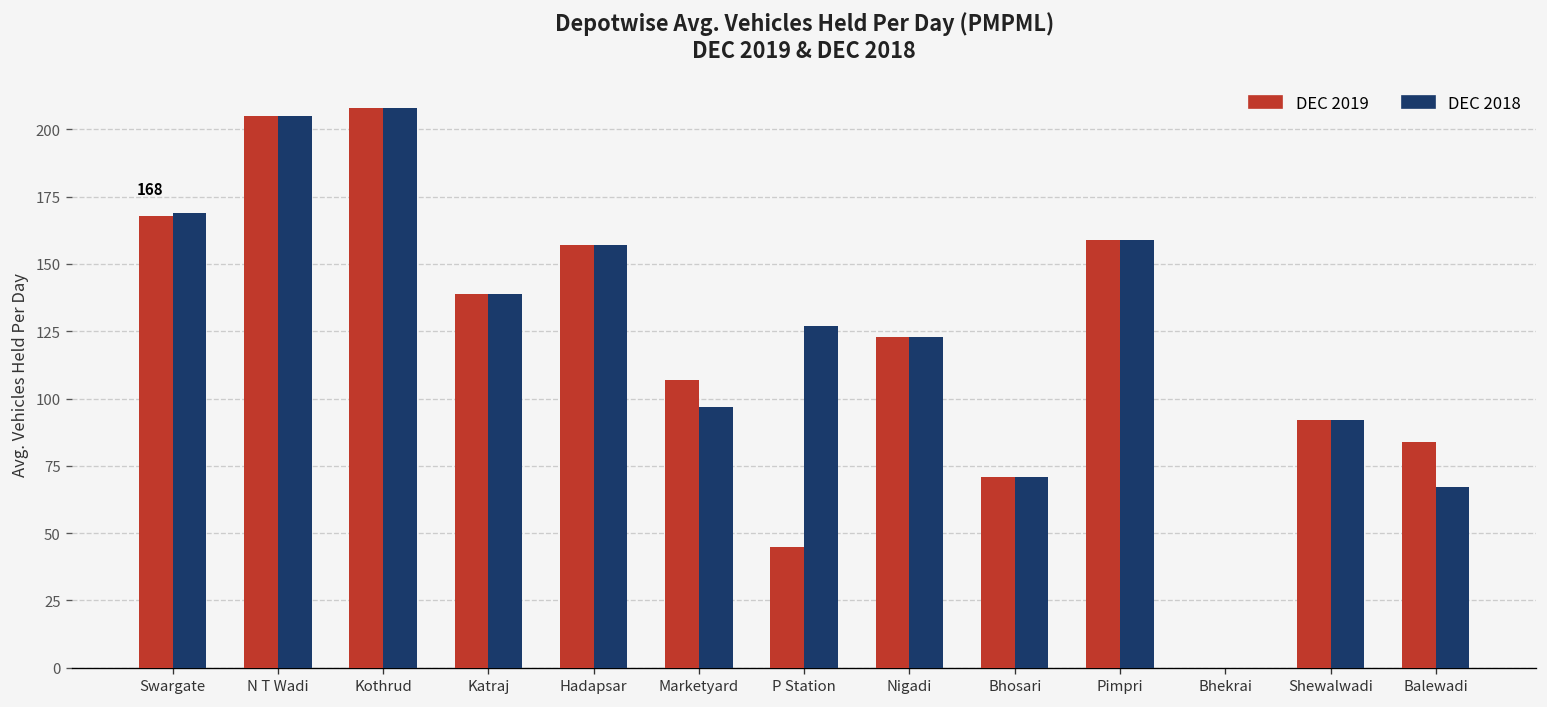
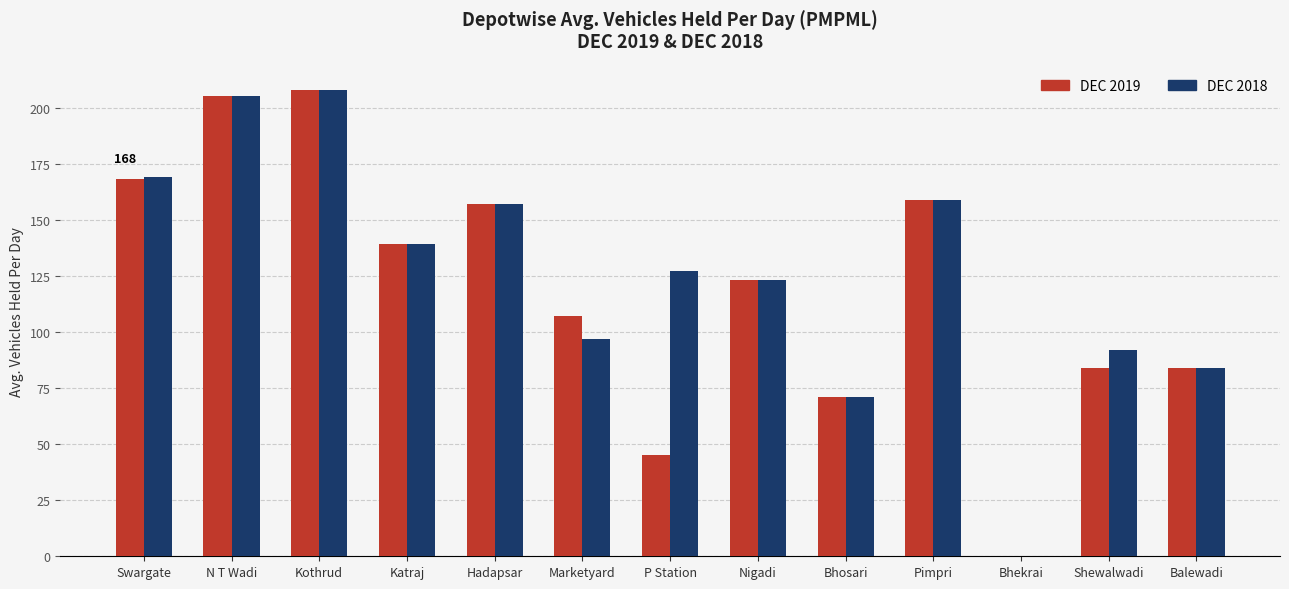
  {
    "DEC 2019": {
      "N T Wadi": 205,
      "Kothrud": 208,
      "Katraj": 139,
      "Hadapsar": 157,
      "Marketyard": 107,
      "P Station": 45,
      "Nigadi": 123,
      "Bhosari": 71,
      "Pimpri": 159,
      "Bhekrai": 0,
-     "Shewalwadi": 92,
+     "Shewalwadi": 84,
      "Balewadi": 84
    },
    "DEC 2018": {
      "Swargate": 169,
      "N T Wadi": 205,
      "Kothrud": 208,
      "Katraj": 139,
      "Hadapsar": 157,
      "Marketyard": 97,
      "P Station": 127,
      "Nigadi": 123,
      "Bhosari": 71,
      "Pimpri": 159,
      "Bhekrai": 0,
      "Shewalwadi": 92,
-     "Balewadi": 67
+     "Balewadi": 84
    }
  }
